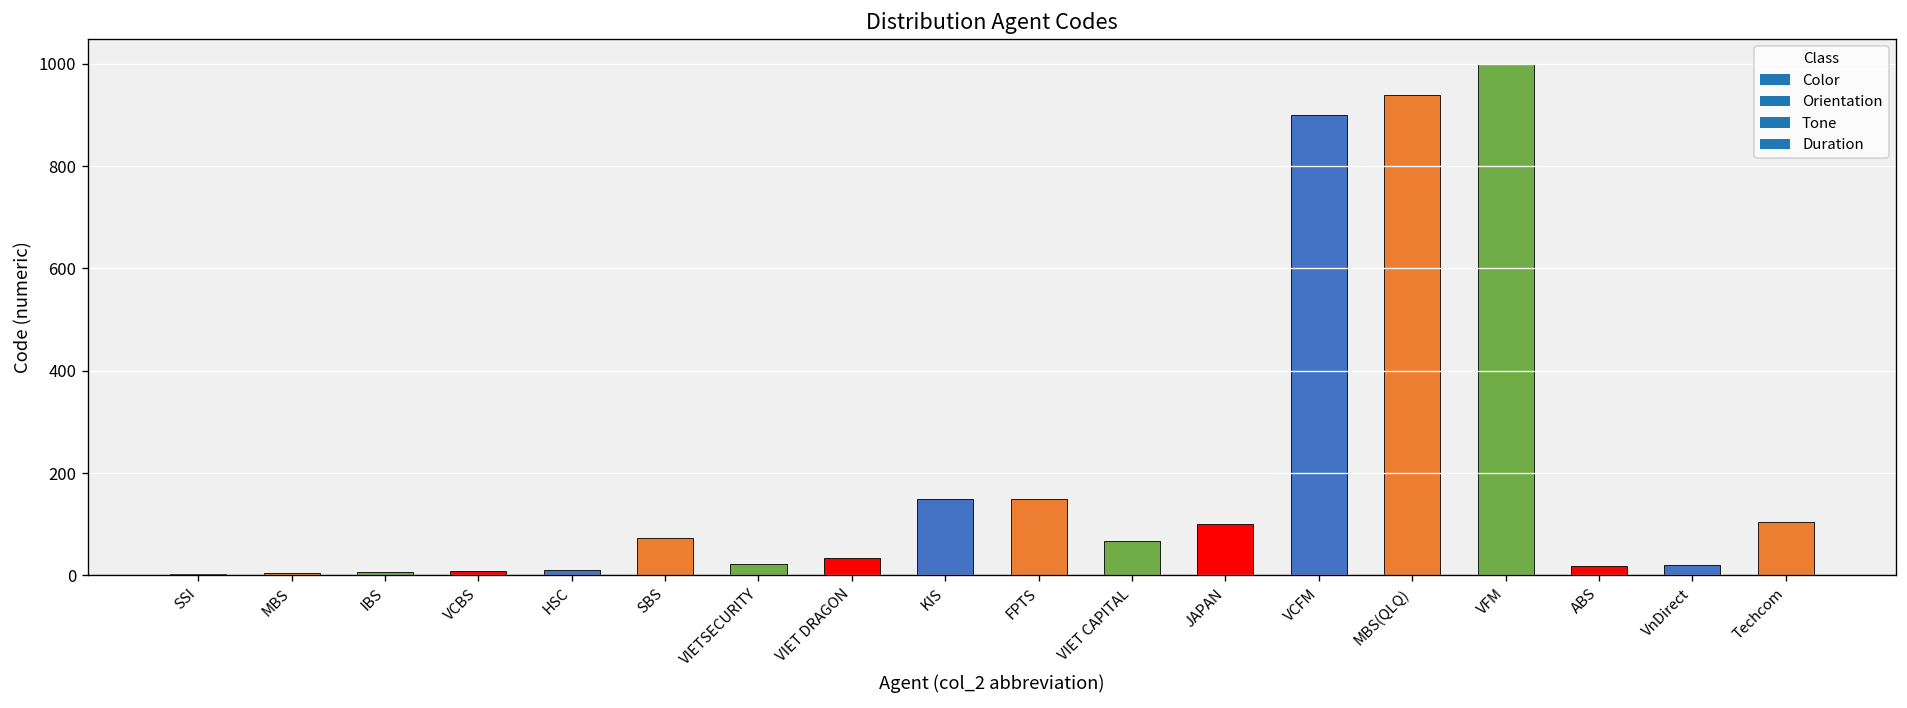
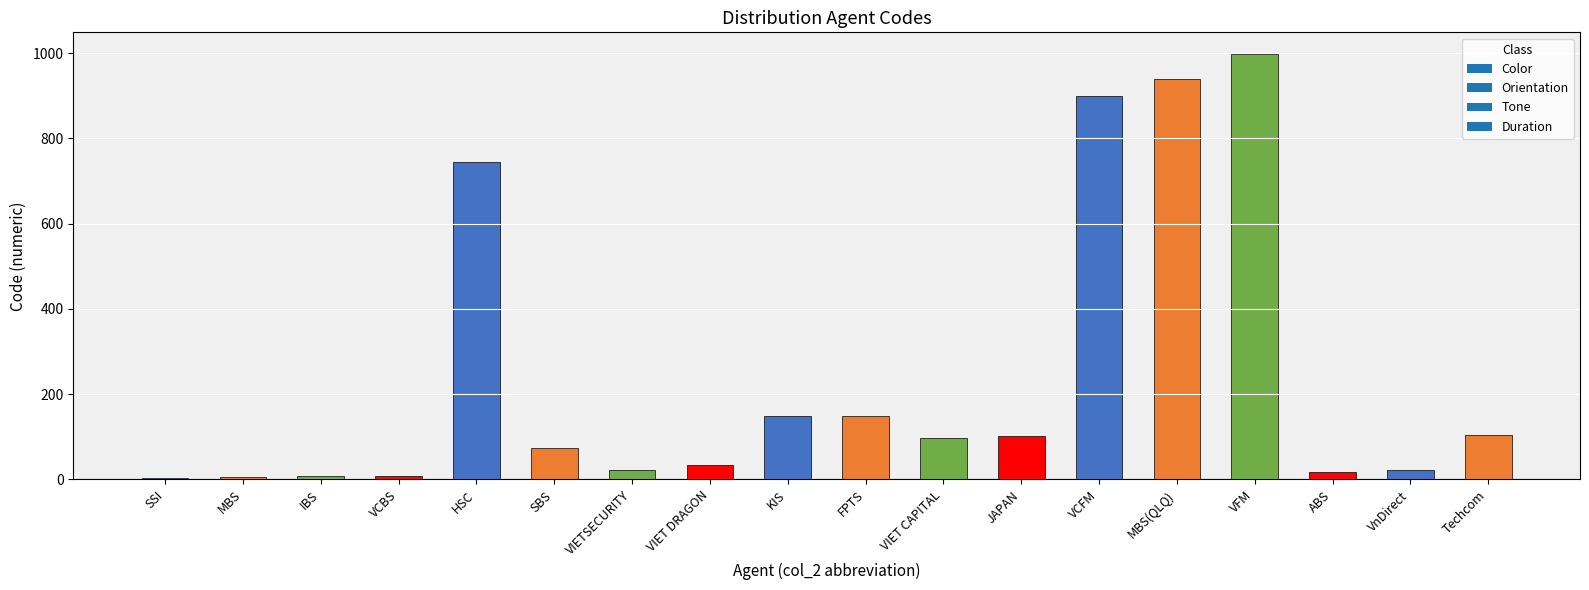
  {
    "IBS": 10,
    "VCBS": 10,
-   "HSC": 10,
+   "HSC": 740,
    "SBS": 70,
    "VIETSECURITY": 20,
    "VIET DRAGON": 30,
    "KIS": 150,
    "FPTS": 150,
-   "VIET CAPITAL": 70,
+   "VIET CAPITAL": 100,
    "JAPAN": 100,
    "VCFM": 900,
    "MBS(QLQ)": 940,
    "VFM": 1000,
    "ABS": 20,
    "VnDirect": 20,
    "Techcom": 110
  }
